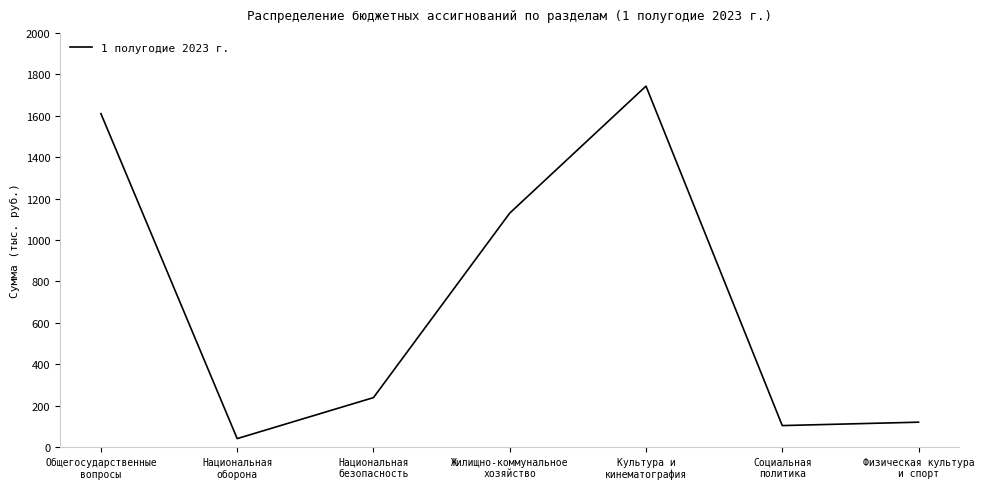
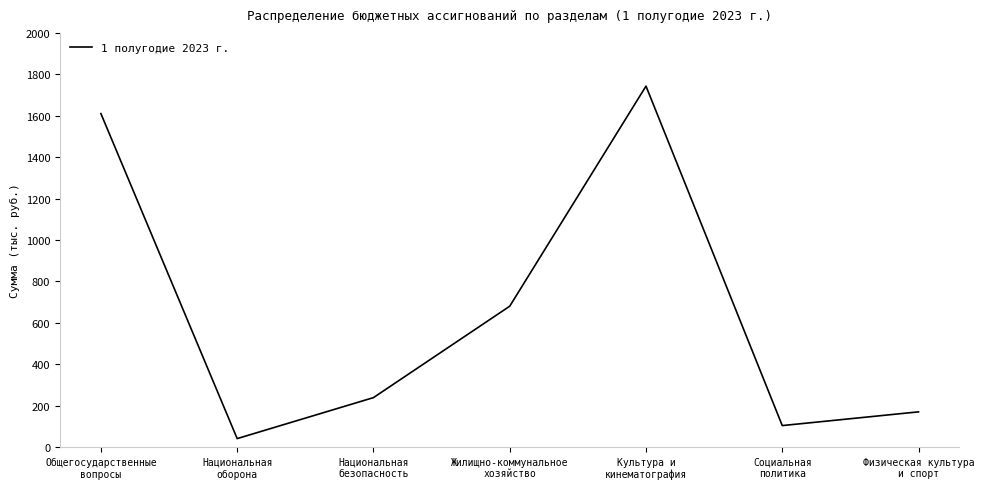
  {
    "Общегосударственные вопросы": 1610,
    "Национальная оборона": 40,
    "Национальная безопасность": 240,
-   "Жилищно-коммунальное хозяйство": 1130,
+   "Жилищно-коммунальное хозяйство": 680,
    "Культура и кинематография": 1740,
    "Социальная политика": 100,
-   "Физическая культура и спорт": 120
+   "Физическая культура и спорт": 170
  }
